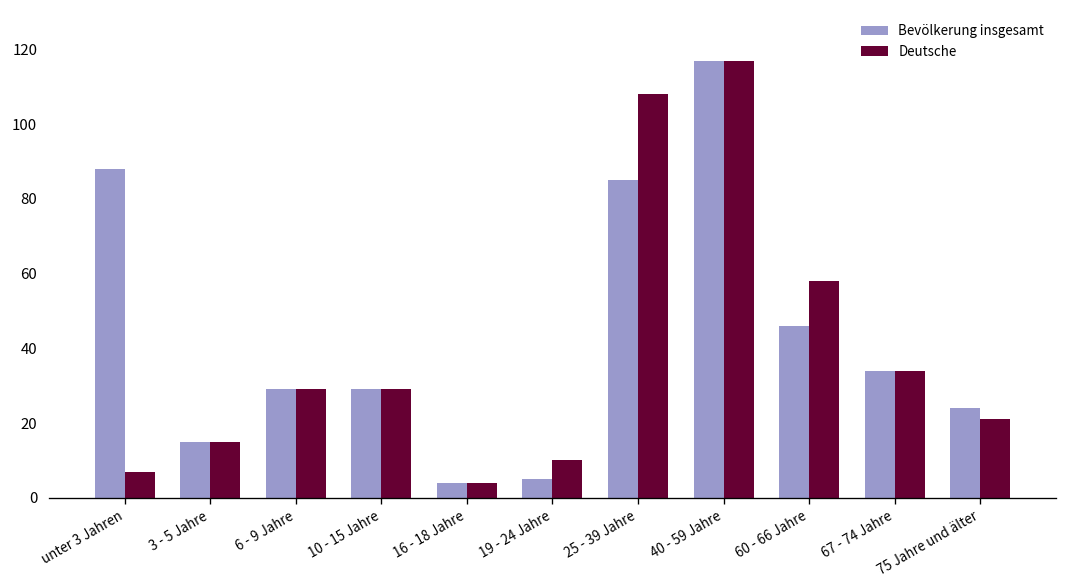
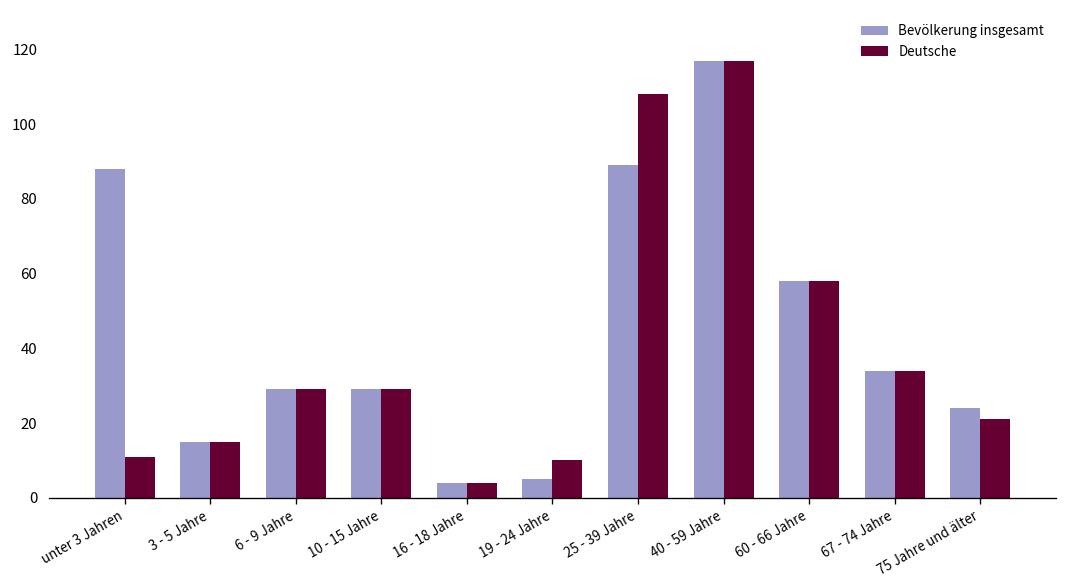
  {
    "Bevölkerung insgesamt": {
      "unter 3 Jahren": 88,
      "3 - 5 Jahre": 15,
      "6 - 9 Jahre": 29,
      "10 - 15 Jahre": 29,
      "16 - 18 Jahre": 4,
      "19 - 24 Jahre": 5,
-     "25 - 39 Jahre": 85,
+     "25 - 39 Jahre": 89,
      "40 - 59 Jahre": 117,
-     "60 - 66 Jahre": 46,
+     "60 - 66 Jahre": 58,
      "67 - 74 Jahre": 34,
      "75 Jahre und älter": 24
    },
    "Deutsche": {
-     "unter 3 Jahren": 7,
+     "unter 3 Jahren": 11,
      "3 - 5 Jahre": 15,
      "6 - 9 Jahre": 29,
      "10 - 15 Jahre": 29,
      "16 - 18 Jahre": 4,
      "19 - 24 Jahre": 10,
      "25 - 39 Jahre": 108,
      "40 - 59 Jahre": 117,
      "60 - 66 Jahre": 58,
      "67 - 74 Jahre": 34,
      "75 Jahre und älter": 21
    }
  }
